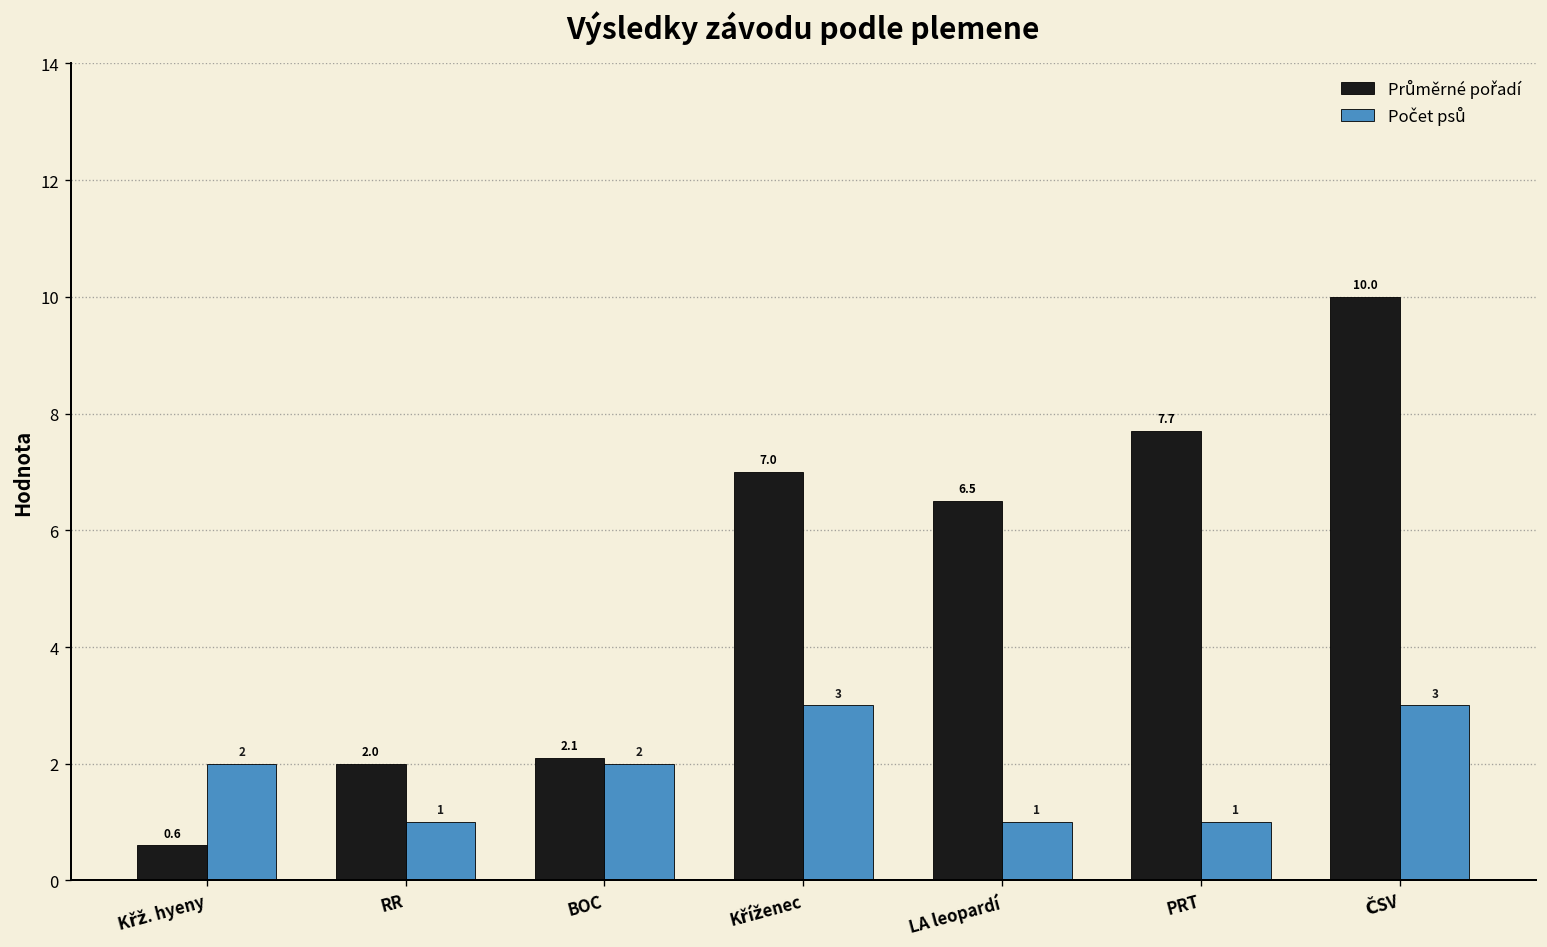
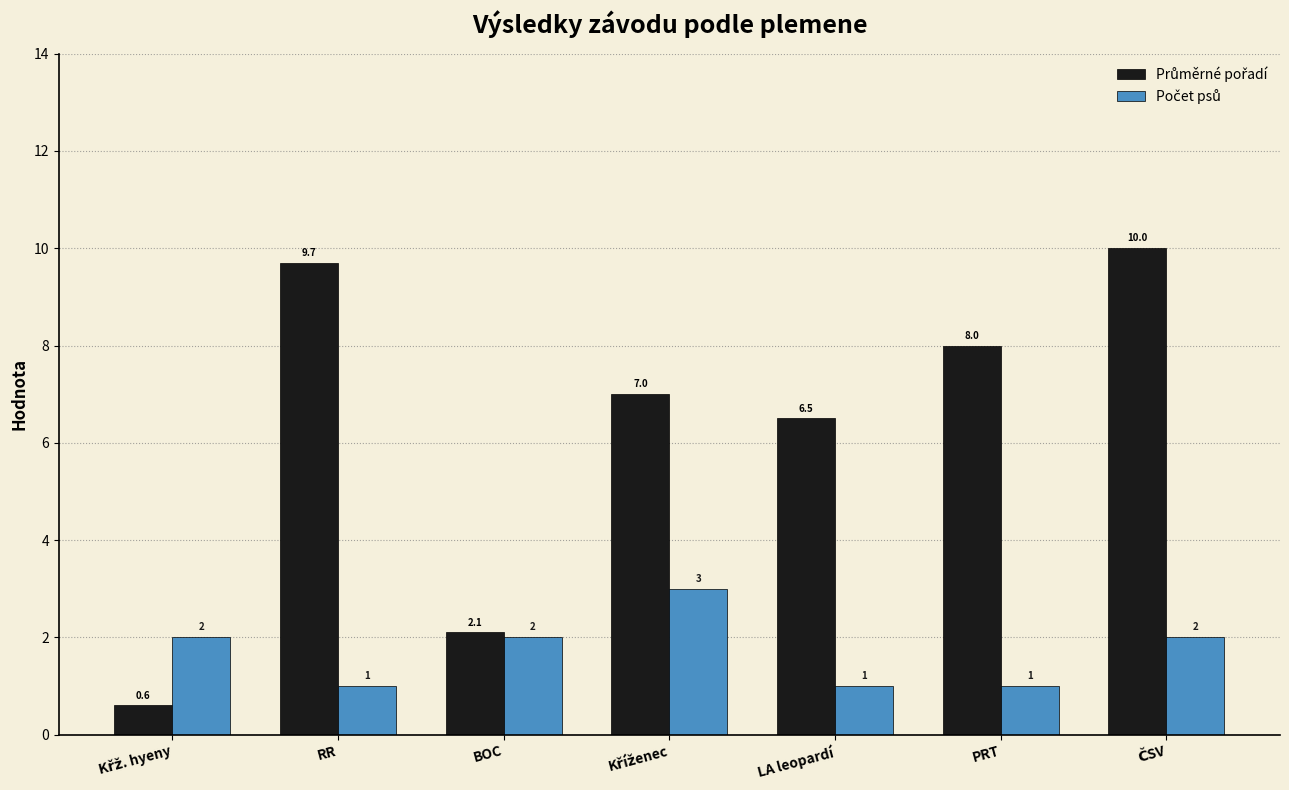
  {
    "Průměrné pořadí": {
      "Křž. hyeny": 0.6,
-     "RR": 2.0,
+     "RR": 9.7,
      "BOC": 2.1,
      "Kříženec": 7.0,
      "LA leopardí": 6.5,
-     "PRT": 7.7,
+     "PRT": 8.0,
      "ČSV": 10.0
    },
    "Počet psů": {
      "Křž. hyeny": 2,
      "RR": 1,
      "BOC": 2,
      "Kříženec": 3,
      "LA leopardí": 1,
      "PRT": 1,
-     "ČSV": 3
+     "ČSV": 2
    }
  }
